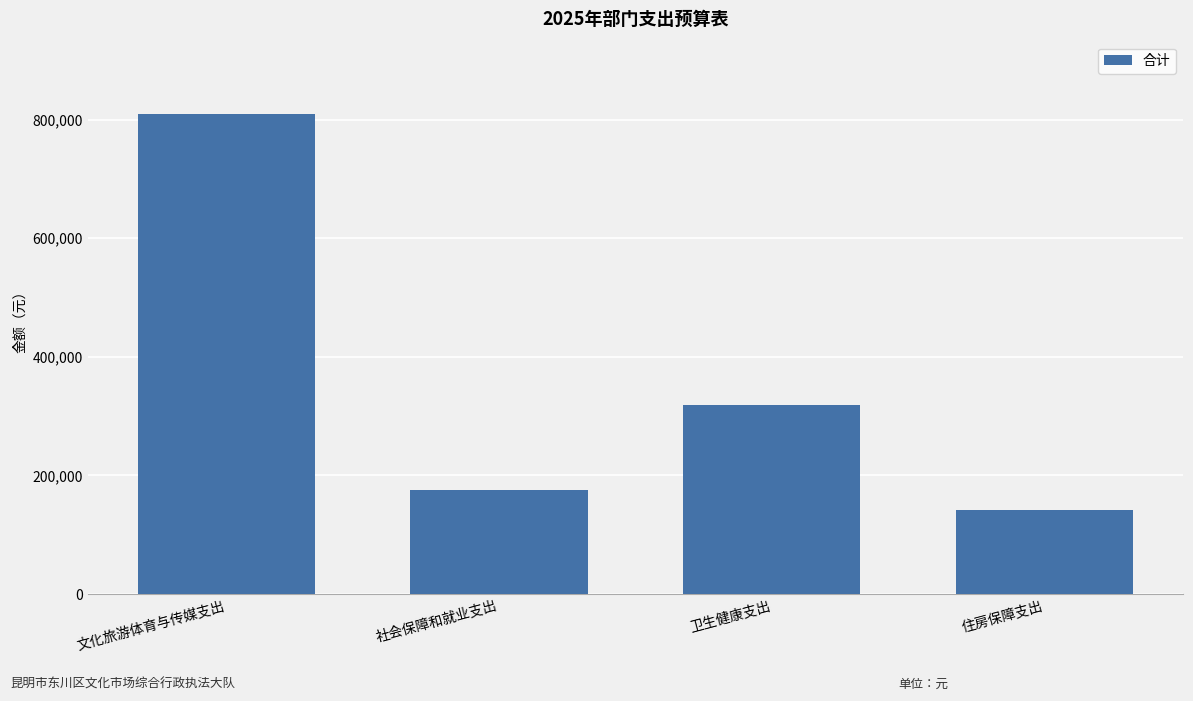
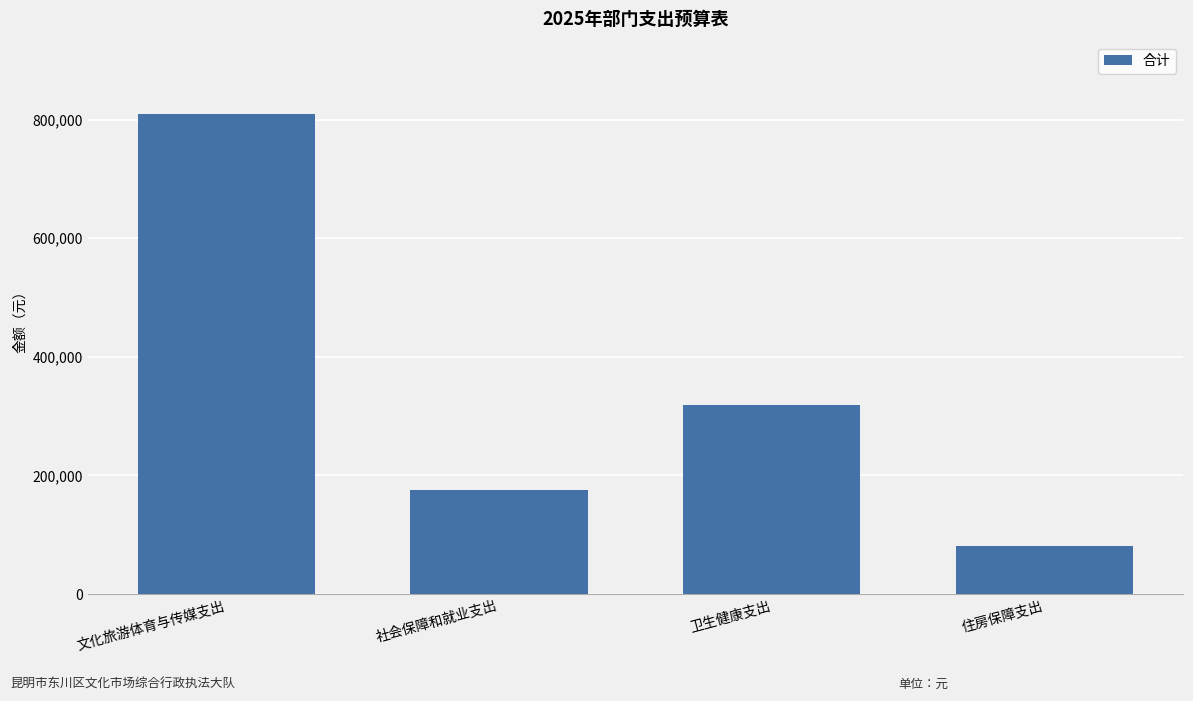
  {
    "文化旅游体育与传媒支出": "810,000",
    "社会保障和就业支出": "180,000",
    "卫生健康支出": "320,000",
-   "住房保障支出": "140,000"
+   "住房保障支出": "80,000"
  }
